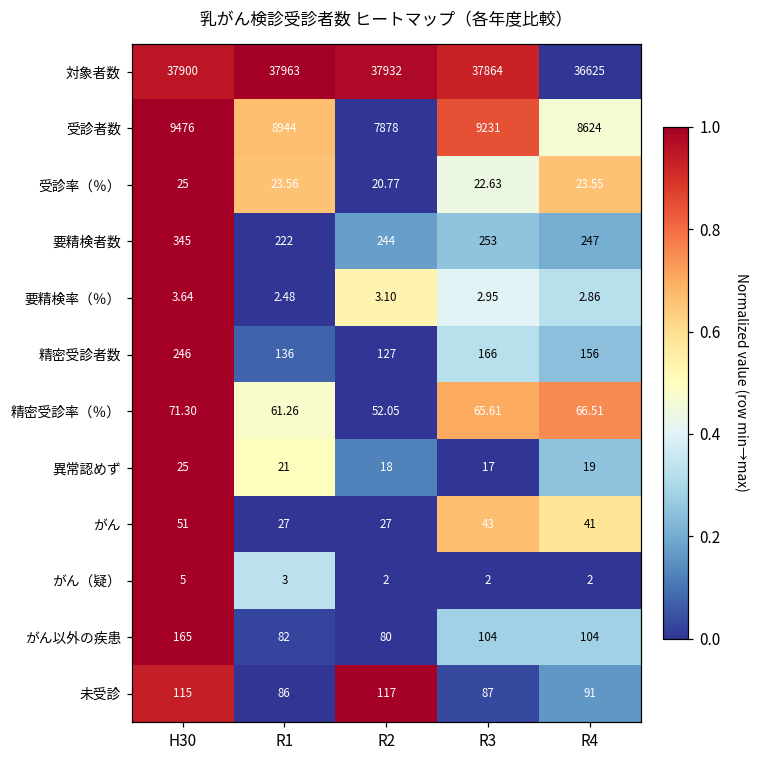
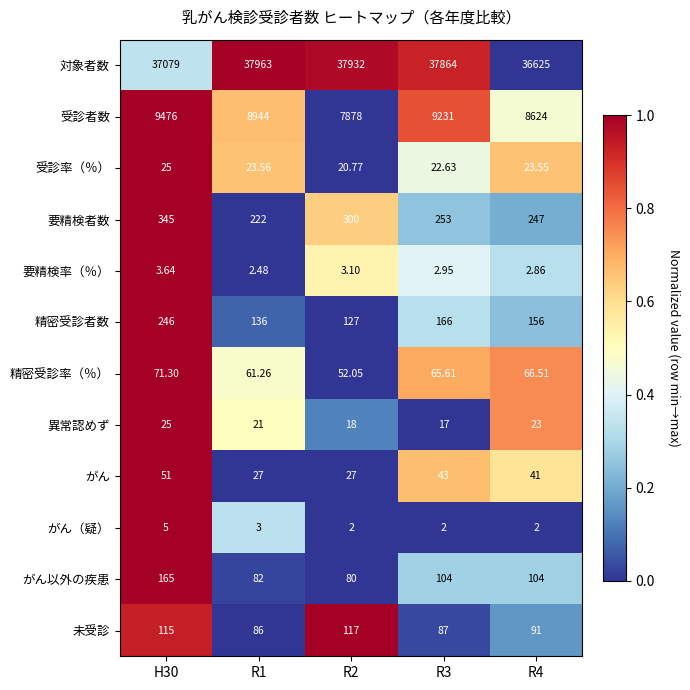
  {
    "対象者数": {
-     "H30": 37900,
+     "H30": 37079,
      "R1": 37963,
      "R2": 37932,
      "R3": 37864,
      "R4": 36625
    },
    "受診者数": {
      "H30": 9476,
      "R1": 8944,
      "R2": 7878,
      "R3": 9231,
      "R4": 8624
    },
    "受診率（％）": {
      "H30": 25,
      "R1": 23.56,
      "R2": 20.77,
      "R3": 22.63,
      "R4": 23.55
    },
    "要精検者数": {
      "H30": 345,
      "R1": 222,
-     "R2": 244,
+     "R2": 300,
      "R3": 253,
      "R4": 247
    },
    "要精検率（％）": {
      "H30": 3.64,
      "R1": 2.48,
      "R2": 3.10,
      "R3": 2.95,
      "R4": 2.86
    },
    "精密受診者数": {
      "H30": 246,
      "R1": 136,
      "R2": 127,
      "R3": 166,
      "R4": 156
    },
    "精密受診率（％）": {
      "H30": 71.30,
      "R1": 61.26,
      "R2": 52.05,
      "R3": 65.61,
      "R4": 66.51
    },
    "異常認めず": {
      "H30": 25,
      "R1": 21,
      "R2": 18,
      "R3": 17,
-     "R4": 19
+     "R4": 23
    },
    "がん": {
      "H30": 51,
      "R1": 27,
      "R2": 27,
      "R3": 43,
      "R4": 41
    },
    "がん（疑）": {
      "H30": 5,
      "R1": 3,
      "R2": 2,
      "R3": 2,
      "R4": 2
    },
    "がん以外の疾患": {
      "H30": 165,
      "R1": 82,
      "R2": 80,
      "R3": 104,
      "R4": 104
    },
    "未受診": {
      "H30": 115,
      "R1": 86,
      "R2": 117,
      "R3": 87,
      "R4": 91
    }
  }
